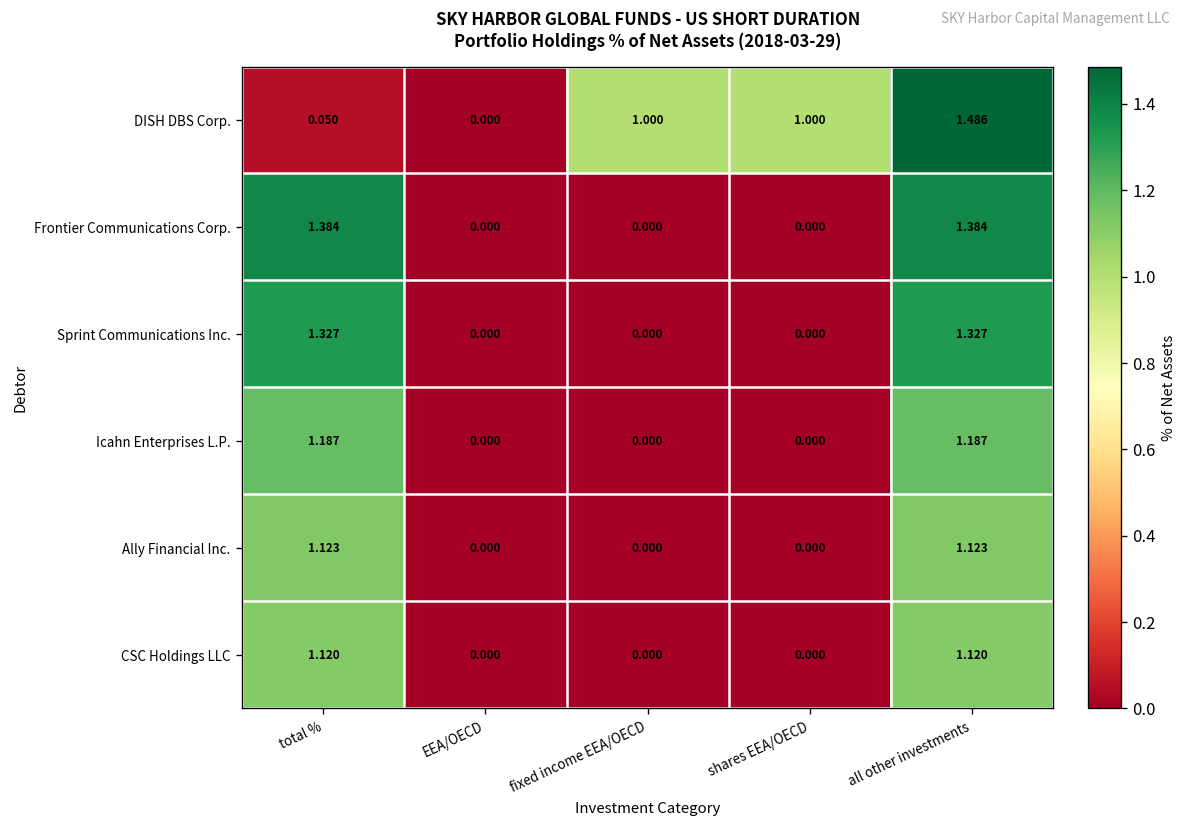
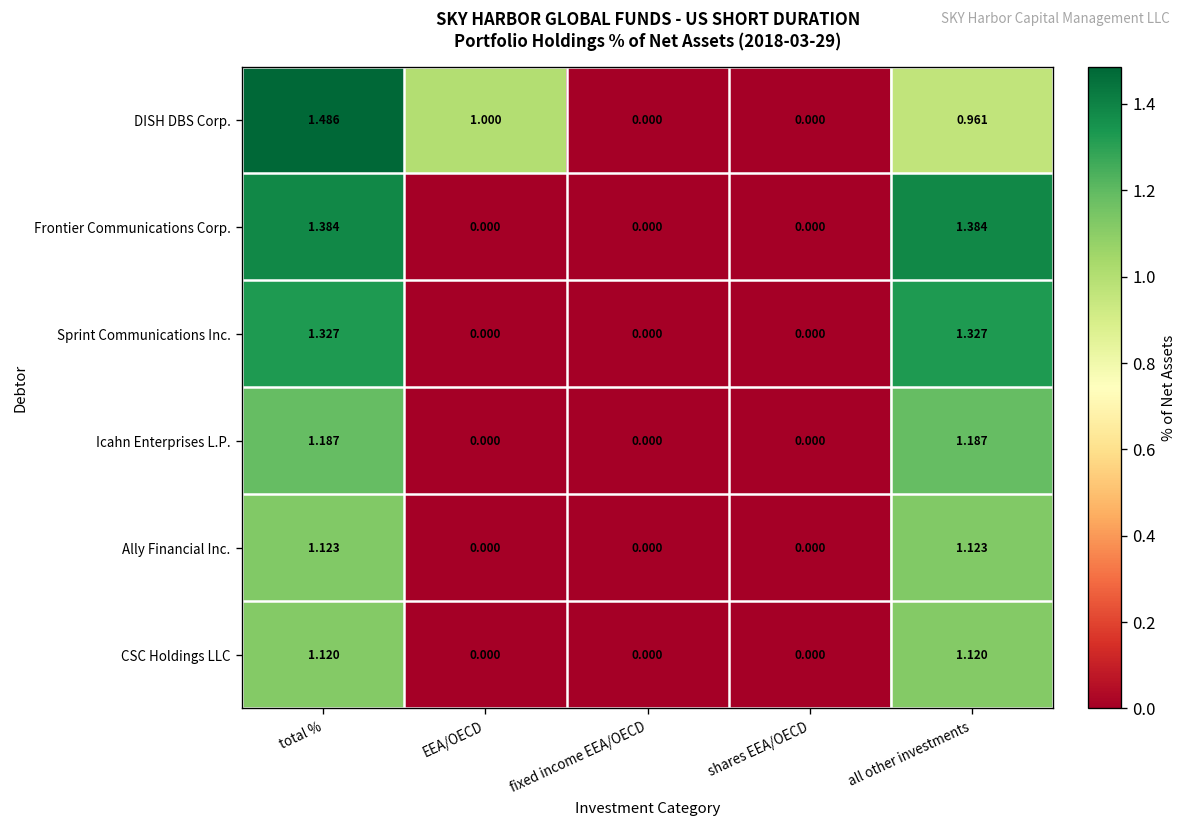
  {
    "DISH DBS Corp.": {
-     "total %": 0.050,
-     "EEA/OECD": 0.000,
-     "fixed income EEA/OECD": 1.000,
-     "shares EEA/OECD": 1.000,
-     "all other investments": 1.486
+     "total %": 1.486,
+     "EEA/OECD": 1.000,
+     "fixed income EEA/OECD": 0.000,
+     "shares EEA/OECD": 0.000,
+     "all other investments": 0.961
    },
    "Frontier Communications Corp.": {
      "total %": 1.384,
      "EEA/OECD": 0.000,
      "fixed income EEA/OECD": 0.000,
      "shares EEA/OECD": 0.000,
      "all other investments": 1.384
    },
    "Sprint Communications Inc.": {
      "total %": 1.327,
      "EEA/OECD": 0.000,
      "fixed income EEA/OECD": 0.000,
      "shares EEA/OECD": 0.000,
      "all other investments": 1.327
    },
    "Icahn Enterprises L.P.": {
      "total %": 1.187,
      "EEA/OECD": 0.000,
      "fixed income EEA/OECD": 0.000,
      "shares EEA/OECD": 0.000,
      "all other investments": 1.187
    },
    "Ally Financial Inc.": {
      "total %": 1.123,
      "EEA/OECD": 0.000,
      "fixed income EEA/OECD": 0.000,
      "shares EEA/OECD": 0.000,
      "all other investments": 1.123
    },
    "CSC Holdings LLC": {
      "total %": 1.120,
      "EEA/OECD": 0.000,
      "fixed income EEA/OECD": 0.000,
      "shares EEA/OECD": 0.000,
      "all other investments": 1.120
    }
  }
